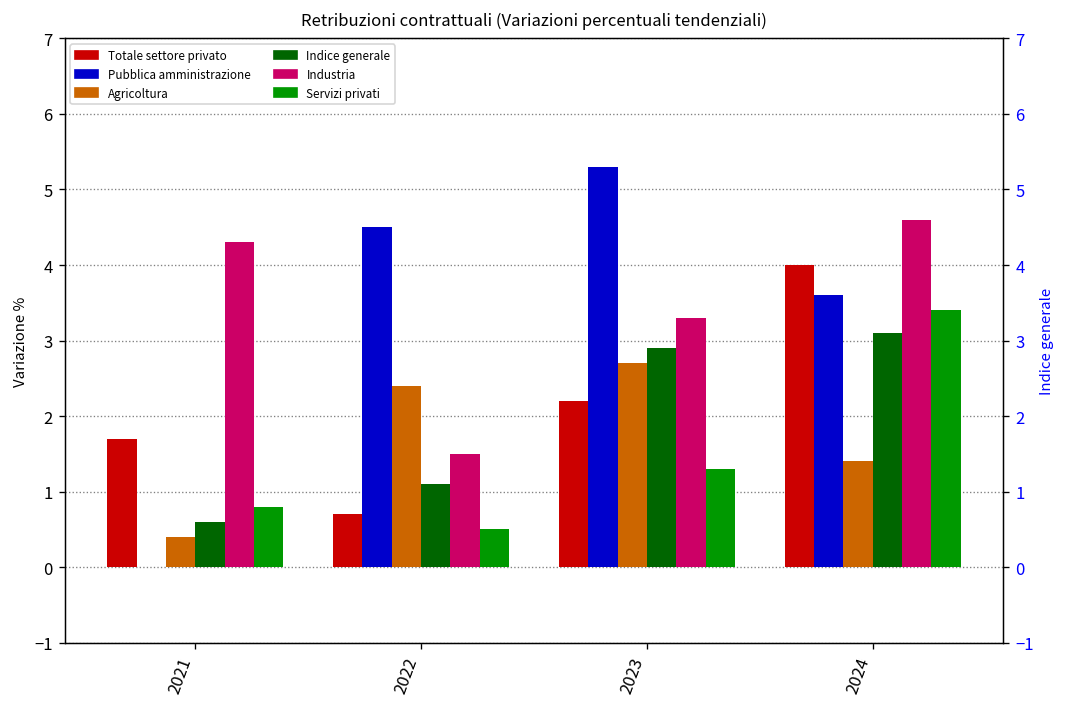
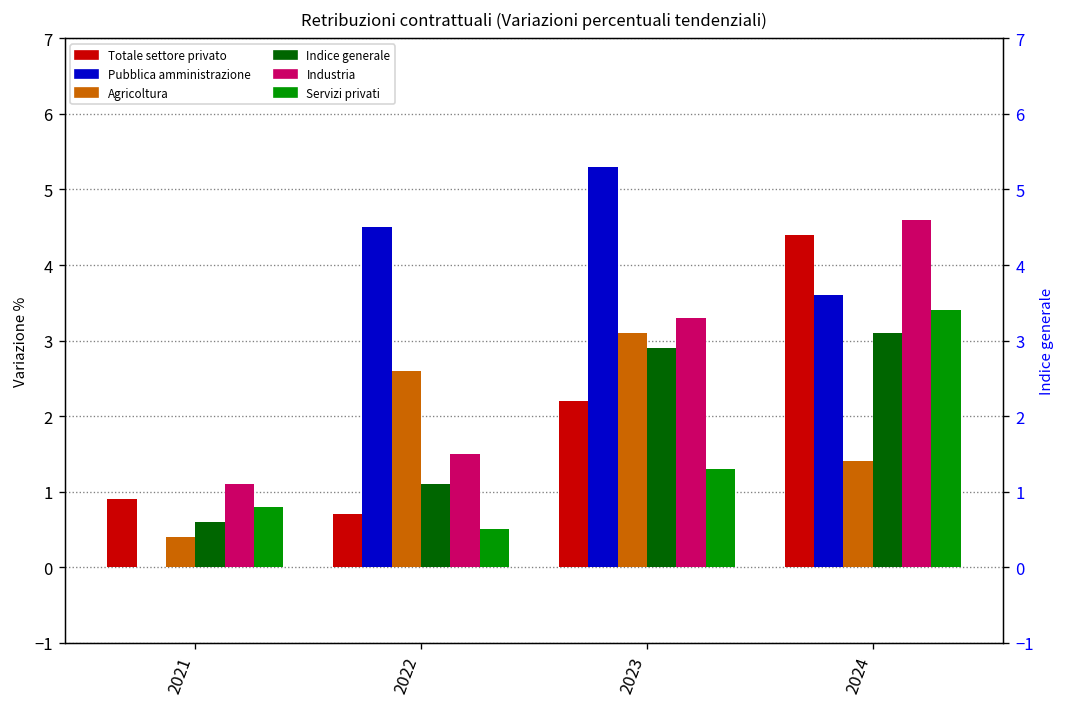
  {
    "Totale settore privato": {
-     "2021": 1.7,
+     "2021": 0.9,
      "2022": 0.7,
      "2023": 2.2,
-     "2024": 4.0
+     "2024": 4.4
    },
    "Pubblica amministrazione": {
      "2021": 0.0,
      "2022": 4.5,
      "2023": 5.3,
      "2024": 3.6
    },
    "Agricoltura": {
      "2021": 0.4,
-     "2022": 2.4,
-     "2023": 2.7,
+     "2022": 2.6,
+     "2023": 3.1,
      "2024": 1.4
    },
    "Industria": {
-     "2021": 4.3,
+     "2021": 1.1,
      "2022": 1.5,
      "2023": 3.3,
      "2024": 4.6
    }
  }
